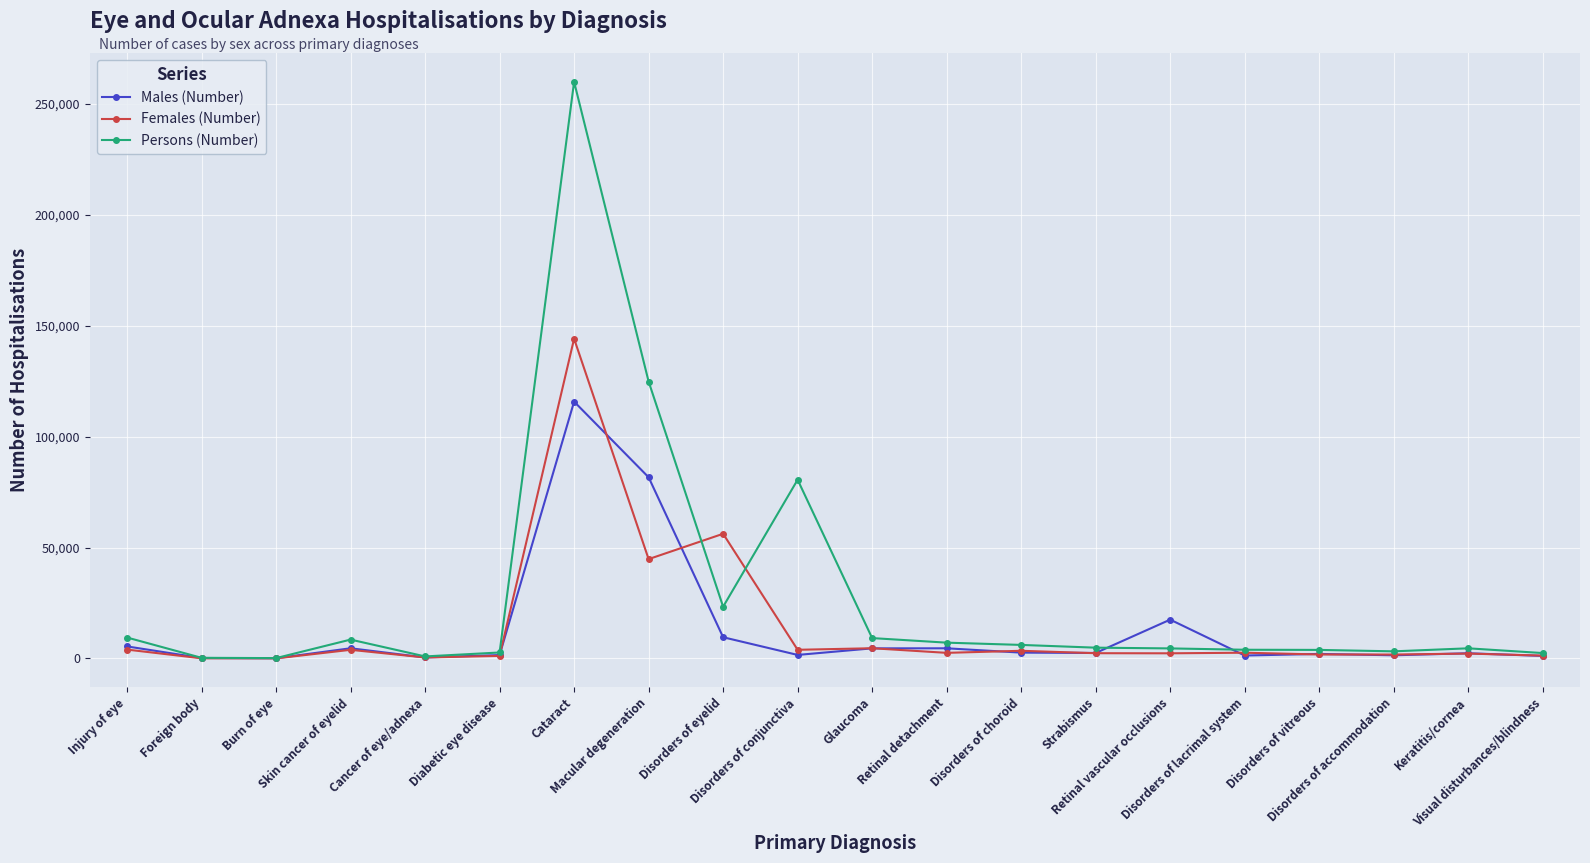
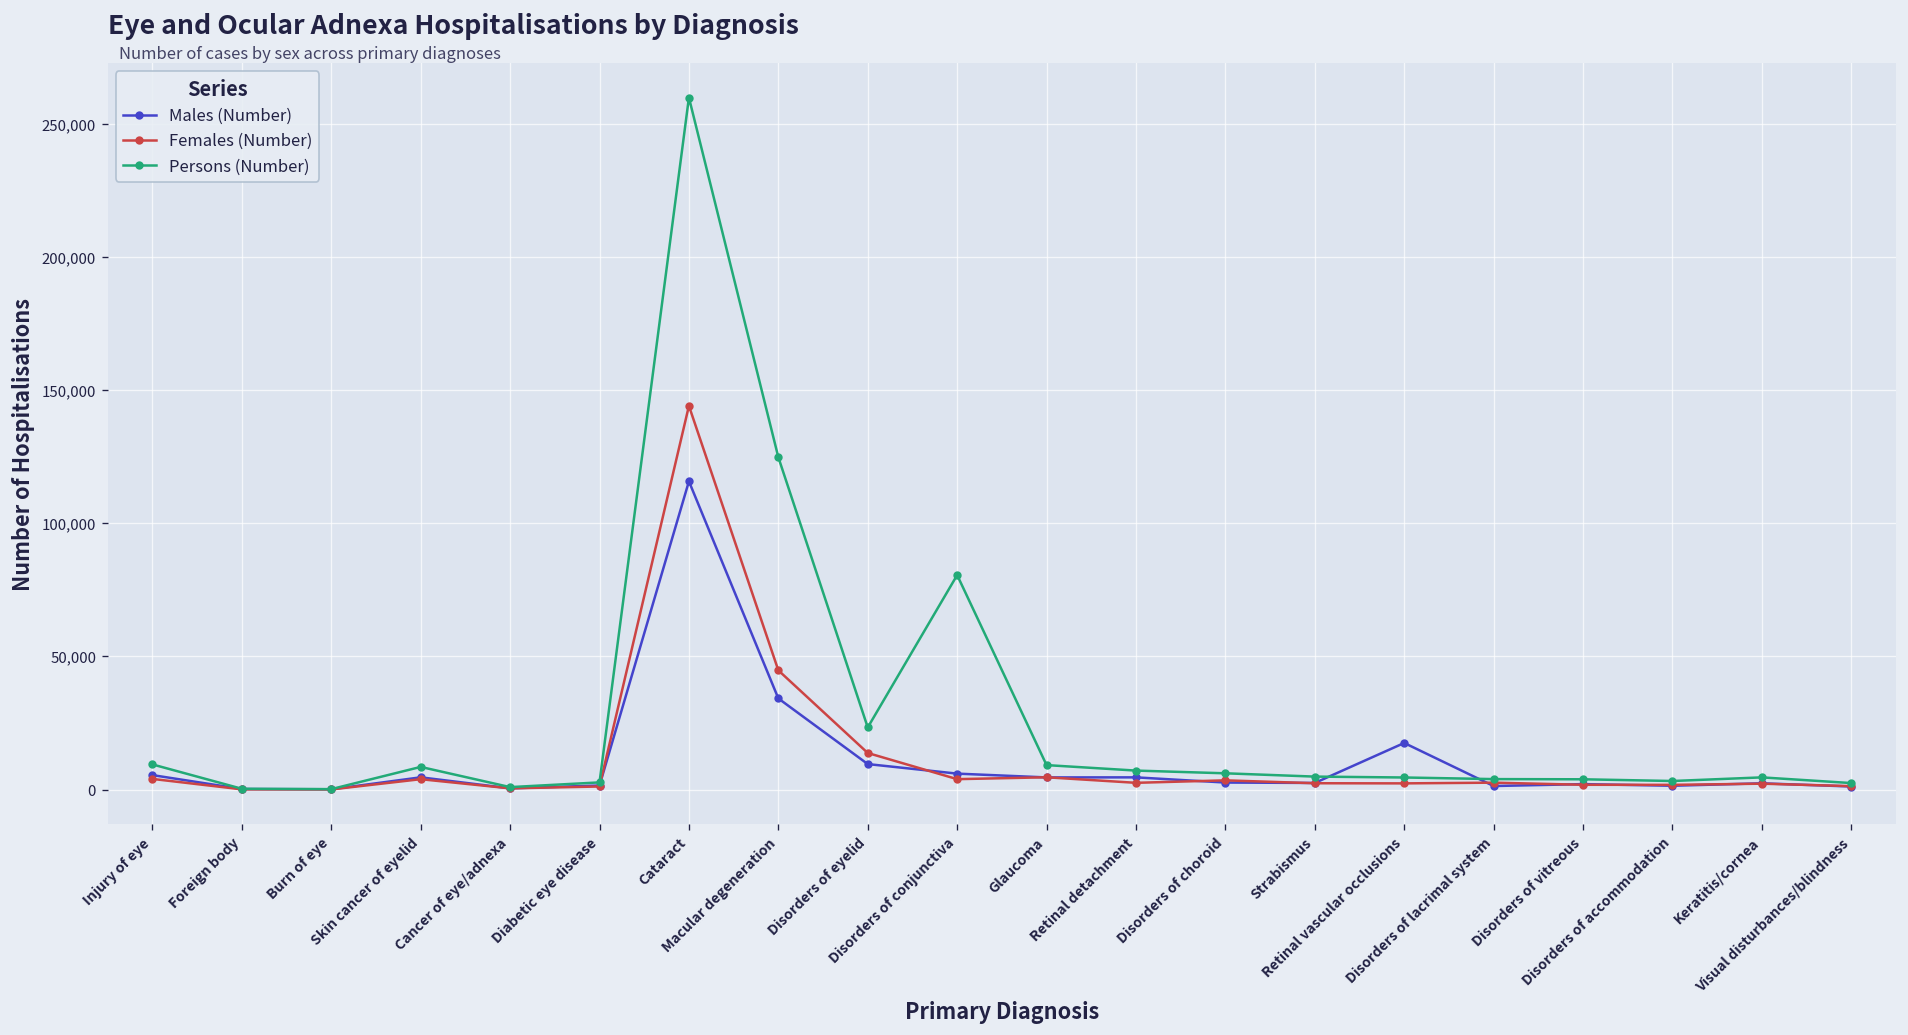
  {
    "Males (Number)": {
      "Injury of eye": "5,000",
      "Cataract": "116,000",
-     "Macular degeneration": "82,000",
+     "Macular degeneration": "34,000",
      "Disorders of eyelid": "10,000",
-     "Disorders of conjunctiva": "2,000",
+     "Disorders of conjunctiva": "6,000",
      "Retinal detachment": "5,000",
      "Retinal vascular occlusions": "18,000",
      "Disorders of lacrimal system": "1,000"
    },
    "Females (Number)": {
      "Injury of eye": "4,000",
      "Cataract": "144,000",
      "Macular degeneration": "45,000",
-     "Disorders of eyelid": "56,000",
+     "Disorders of eyelid": "14,000",
      "Disorders of conjunctiva": "4,000",
      "Retinal detachment": "3,000",
      "Retinal vascular occlusions": "2,000",
      "Disorders of lacrimal system": "3,000"
    },
    "Persons (Number)": {
      "Injury of eye": "9,000",
      "Skin cancer of eyelid": "9,000",
      "Diabetic eye disease": "3,000",
      "Cataract": "260,000",
      "Macular degeneration": "125,000",
      "Disorders of eyelid": "23,000",
      "Disorders of conjunctiva": "81,000",
      "Glaucoma": "9,000",
      "Retinal detachment": "7,000",
      "Disorders of choroid": "6,000",
      "Strabismus": "5,000",
      "Retinal vascular occlusions": "5,000",
      "Disorders of lacrimal system": "4,000",
      "Disorders of vitreous": "4,000",
      "Disorders of accommodation": "3,000",
      "Keratitis/cornea": "5,000"
    }
  }
